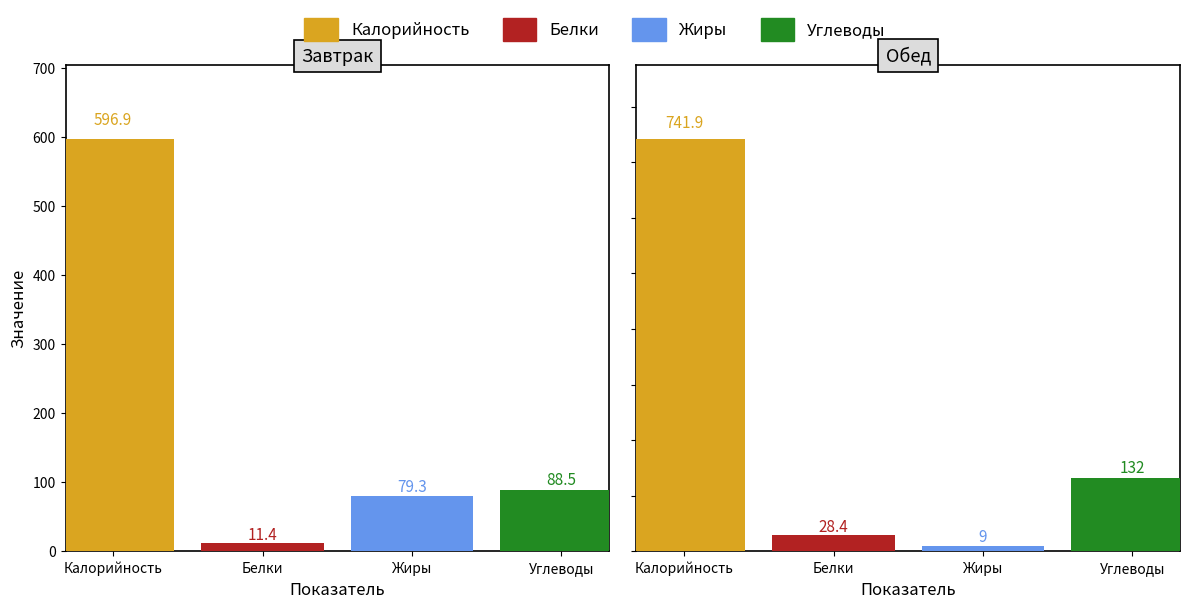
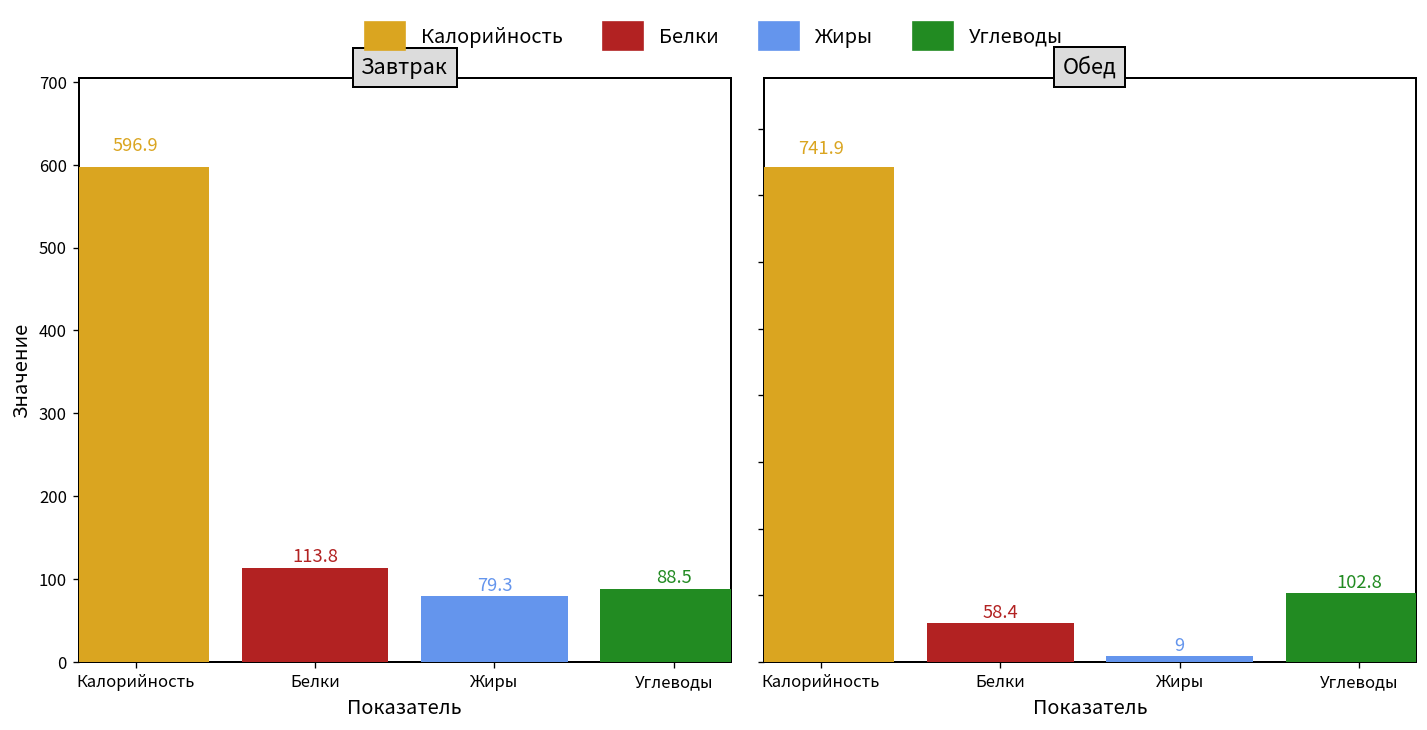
  {
    "Завтрак": {
      "Калорийность": 596.9,
-     "Белки": 11.4,
+     "Белки": 113.8,
      "Жиры": 79.3,
      "Углеводы": 88.5
    },
    "Обед": {
      "Калорийность": 741.9,
-     "Белки": 28.4,
+     "Белки": 58.4,
      "Жиры": 9,
-     "Углеводы": 132
+     "Углеводы": 102.8
    }
  }
